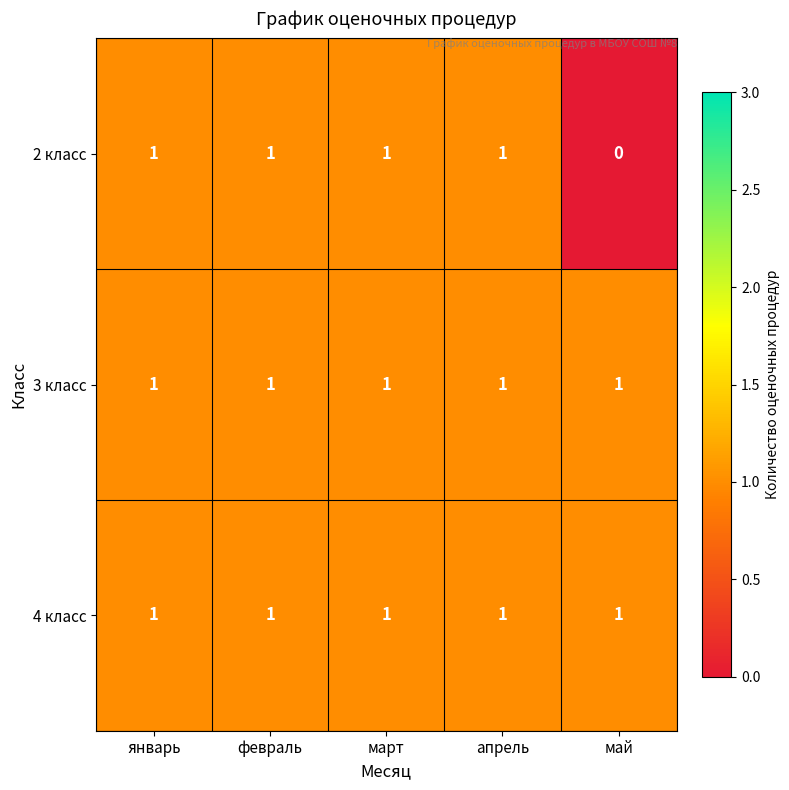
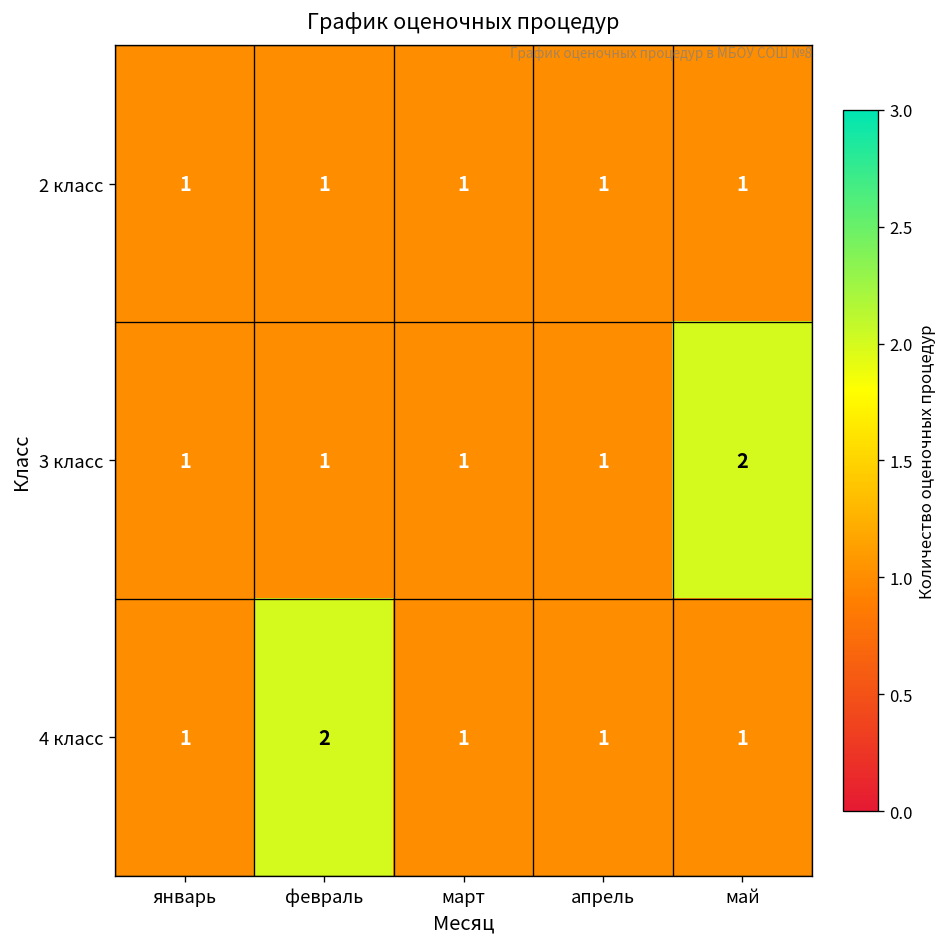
  {
    "2 класс": {
      "январь": 1,
      "февраль": 1,
      "март": 1,
-     "май": 0
+     "май": 1
    },
    "3 класс": {
      "январь": 1,
      "февраль": 1,
      "март": 1,
      "апрель": 1,
-     "май": 1
+     "май": 2
    },
    "4 класс": {
      "январь": 1,
-     "февраль": 1,
+     "февраль": 2,
      "март": 1,
      "апрель": 1,
      "май": 1
    }
  }
